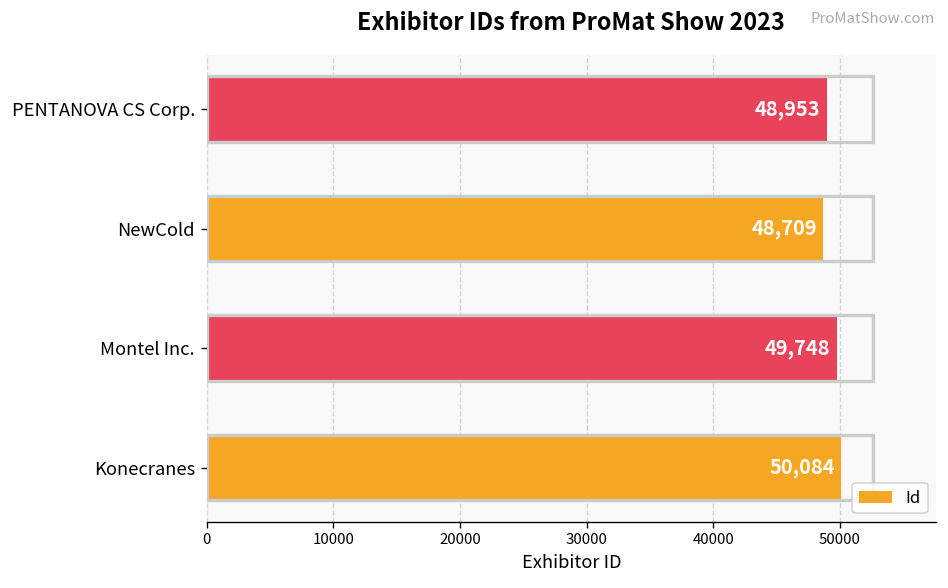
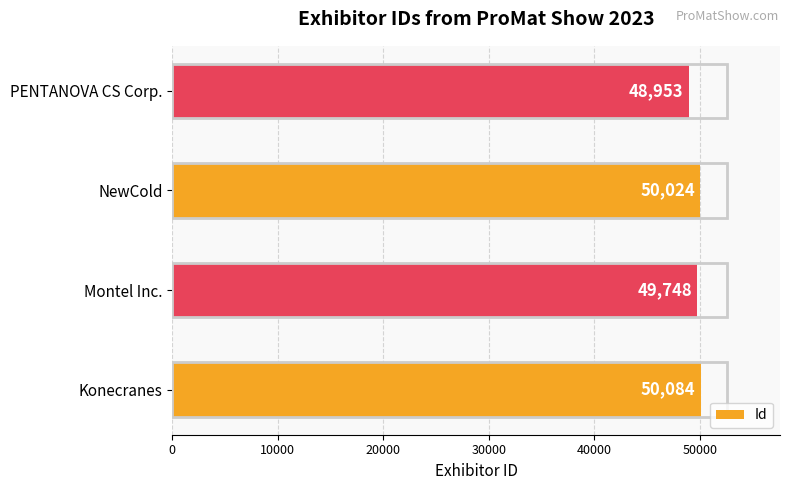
  {
    "PENTANOVA CS Corp.": "48,953",
-   "NewCold": "48,709",
+   "NewCold": "50,024",
    "Montel Inc.": "49,748",
    "Konecranes": "50,084"
  }
